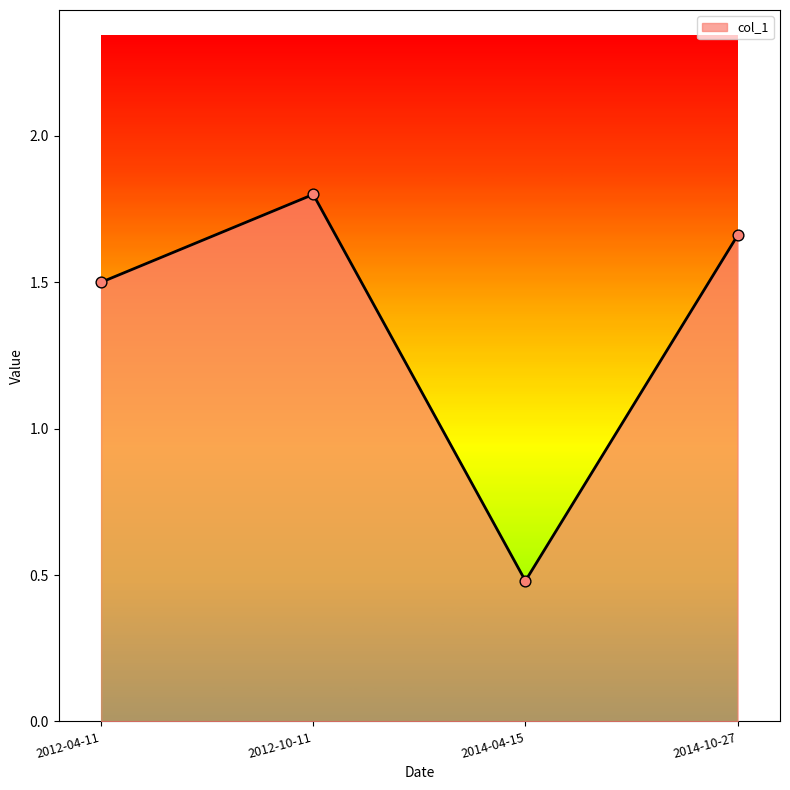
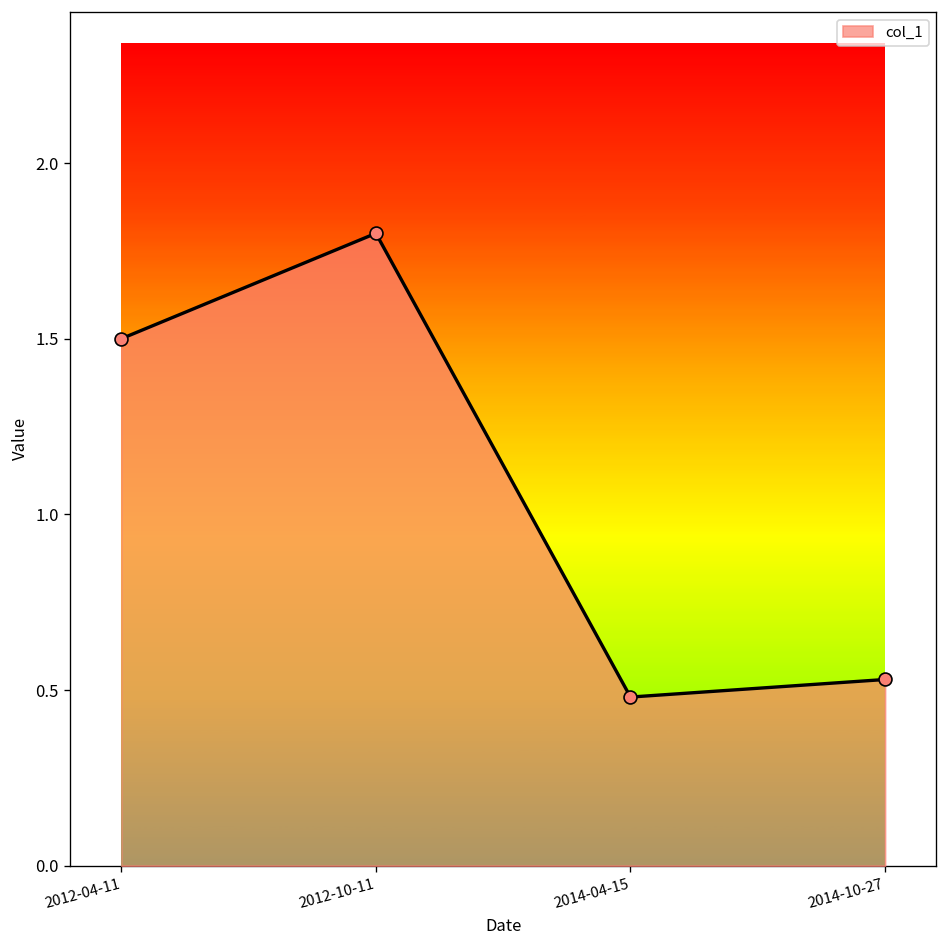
  {
    "2012-04-11": 1.50,
    "2012-10-11": 1.80,
    "2014-04-15": 0.48,
-   "2014-10-27": 1.66
+   "2014-10-27": 0.53
  }
